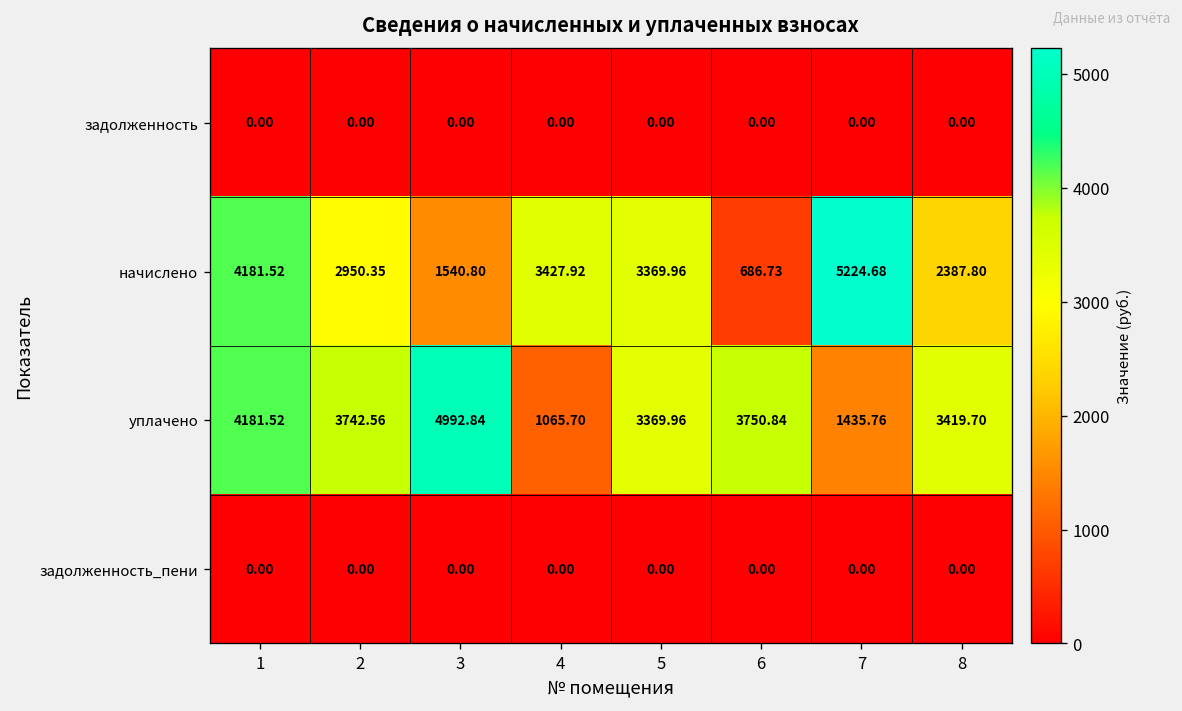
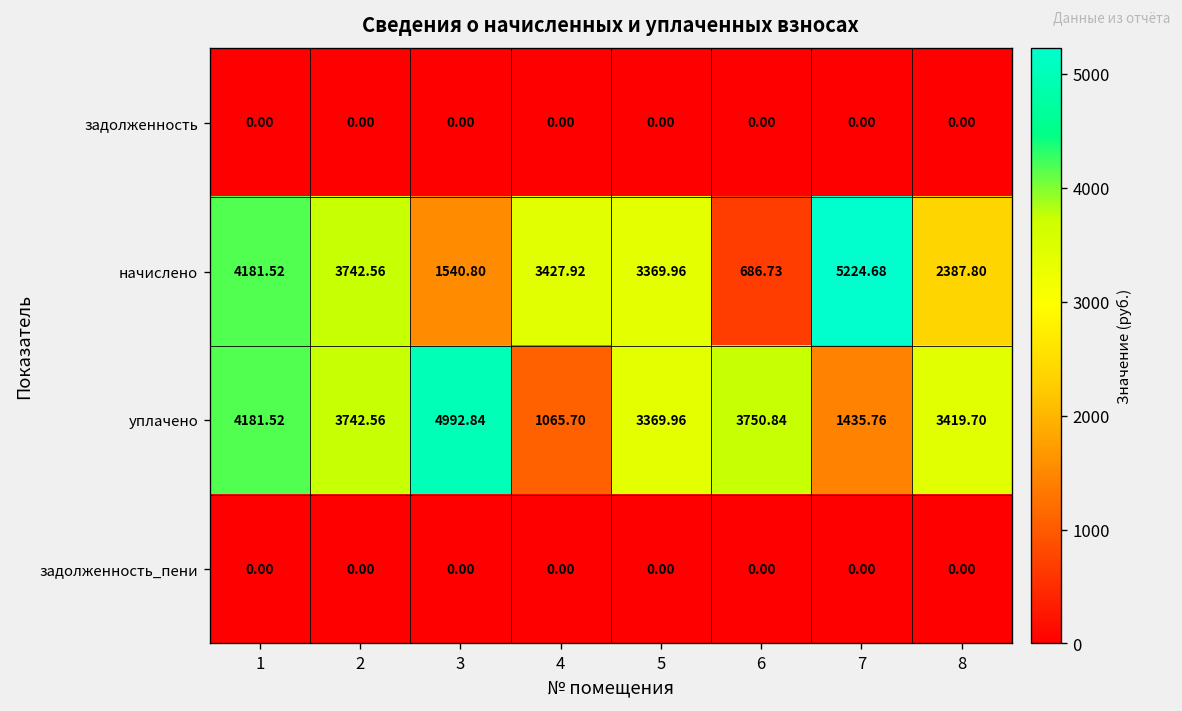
  {
    "задолженность": {
      "1": 0.00,
      "2": 0.00,
      "3": 0.00,
      "4": 0.00,
      "5": 0.00,
      "6": 0.00,
      "7": 0.00,
      "8": 0.00
    },
    "начислено": {
      "1": 4181.52,
-     "2": 2950.35,
+     "2": 3742.56,
      "3": 1540.80,
      "4": 3427.92,
      "5": 3369.96,
      "6": 686.73,
      "7": 5224.68,
      "8": 2387.80
    },
    "уплачено": {
      "1": 4181.52,
      "2": 3742.56,
      "3": 4992.84,
      "4": 1065.70,
      "5": 3369.96,
      "6": 3750.84,
      "7": 1435.76,
      "8": 3419.70
    },
    "задолженность_пени": {
      "1": 0.00,
      "2": 0.00,
      "3": 0.00,
      "4": 0.00,
      "5": 0.00,
      "6": 0.00,
      "7": 0.00,
      "8": 0.00
    }
  }
